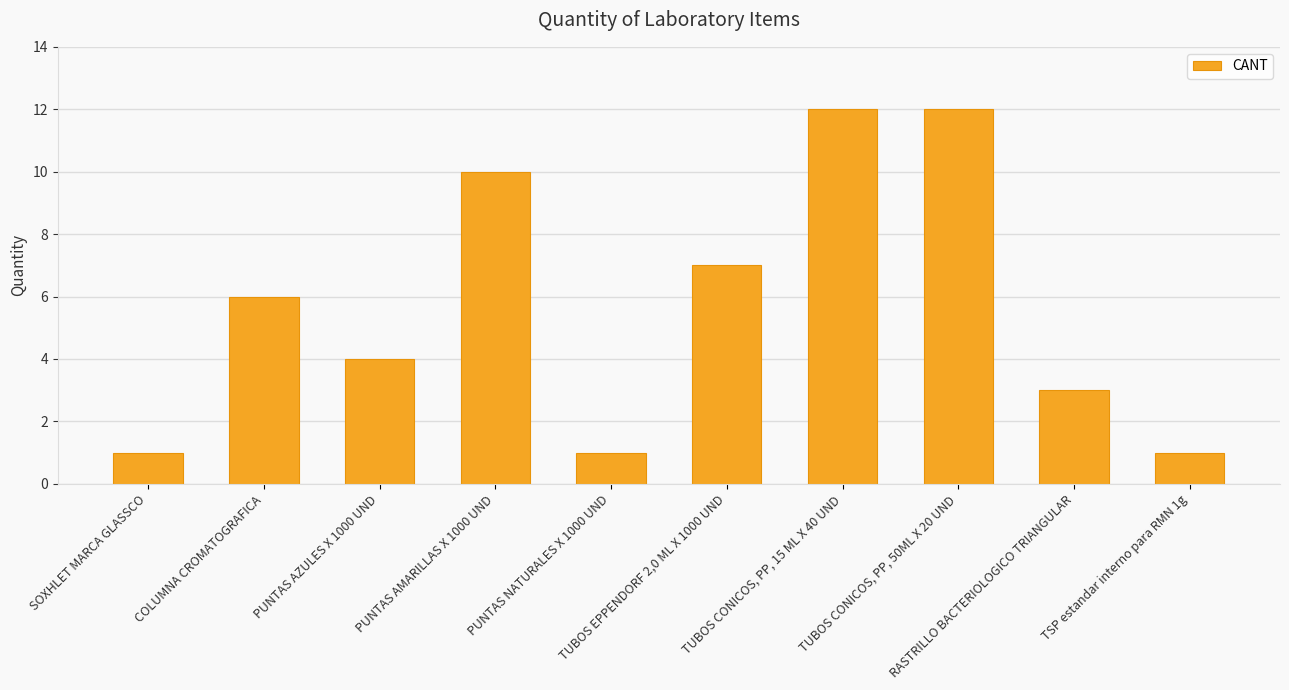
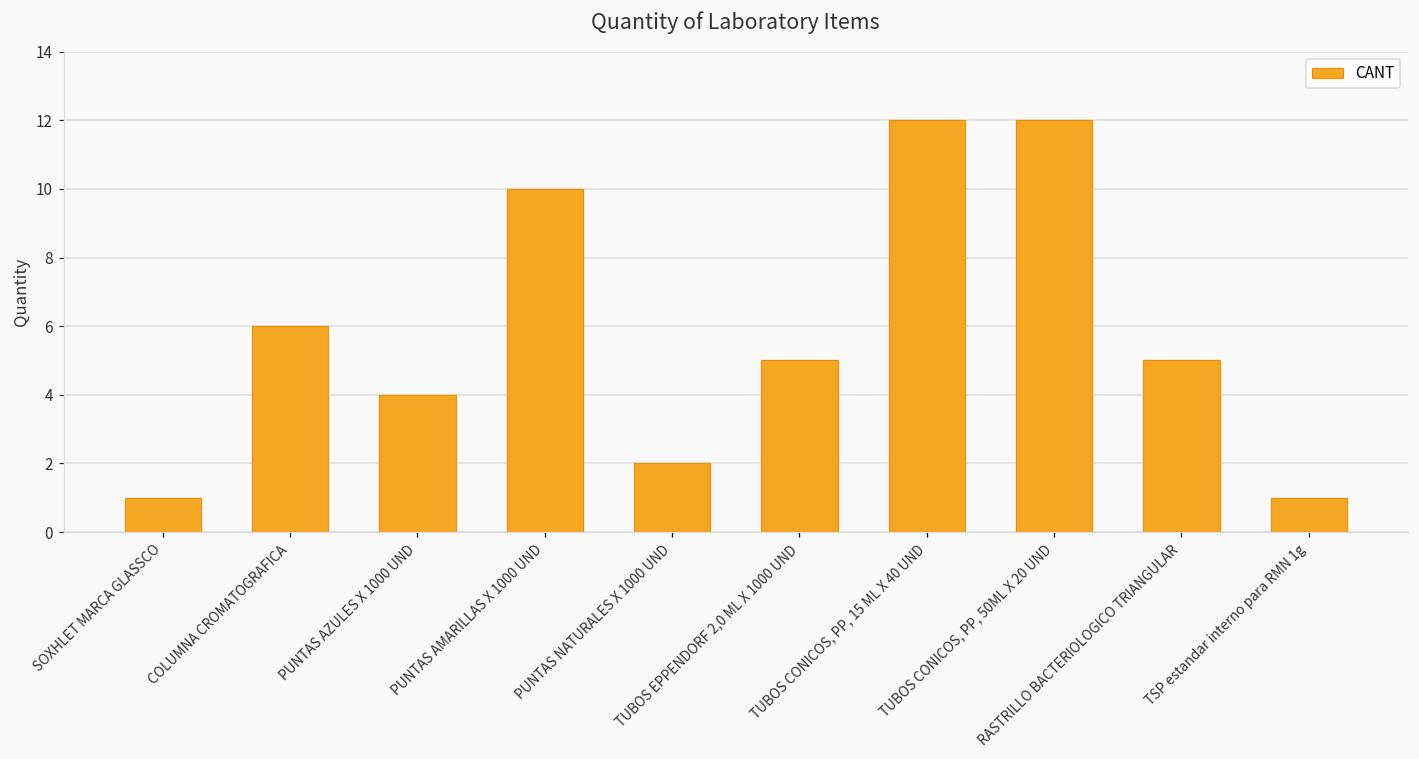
  {
    "SOXHLET MARCA GLASSCO": 1,
    "COLUMNA CROMATOGRAFICA": 6,
    "PUNTAS AZULES X 1000 UND": 4,
    "PUNTAS AMARILLAS X 1000 UND": 10,
-   "PUNTAS NATURALES X 1000 UND": 1,
-   "TUBOS EPPENDORF 2,0 ML X 1000 UND": 7,
+   "PUNTAS NATURALES X 1000 UND": 2,
+   "TUBOS EPPENDORF 2,0 ML X 1000 UND": 5,
    "TUBOS CONICOS, PP, 15 ML X 40 UND": 12,
    "TUBOS CONICOS, PP, 50ML X 20 UND": 12,
-   "RASTRILLO BACTERIOLOGICO TRIANGULAR": 3,
+   "RASTRILLO BACTERIOLOGICO TRIANGULAR": 5,
    "TSP estandar interno para RMN 1g": 1
  }
